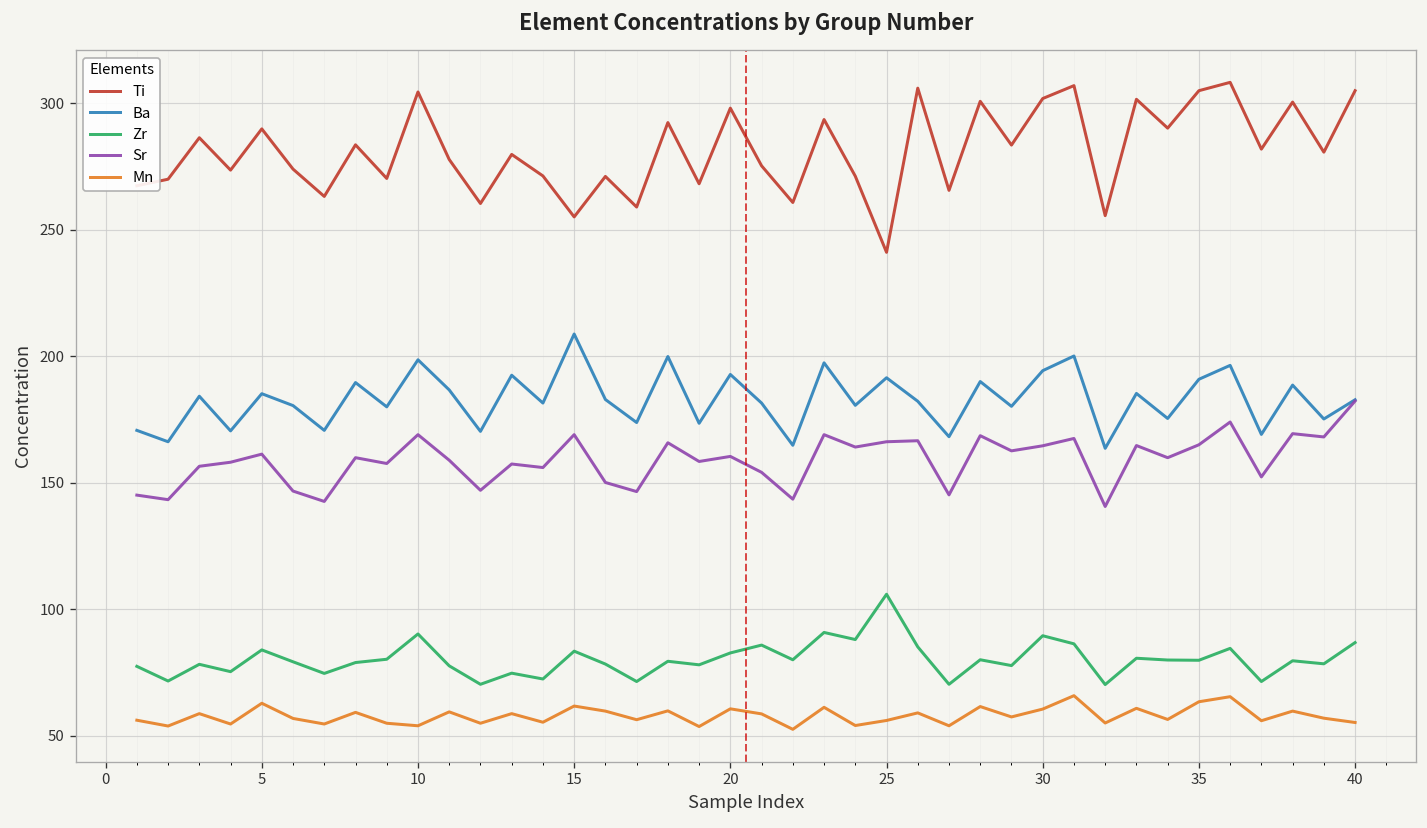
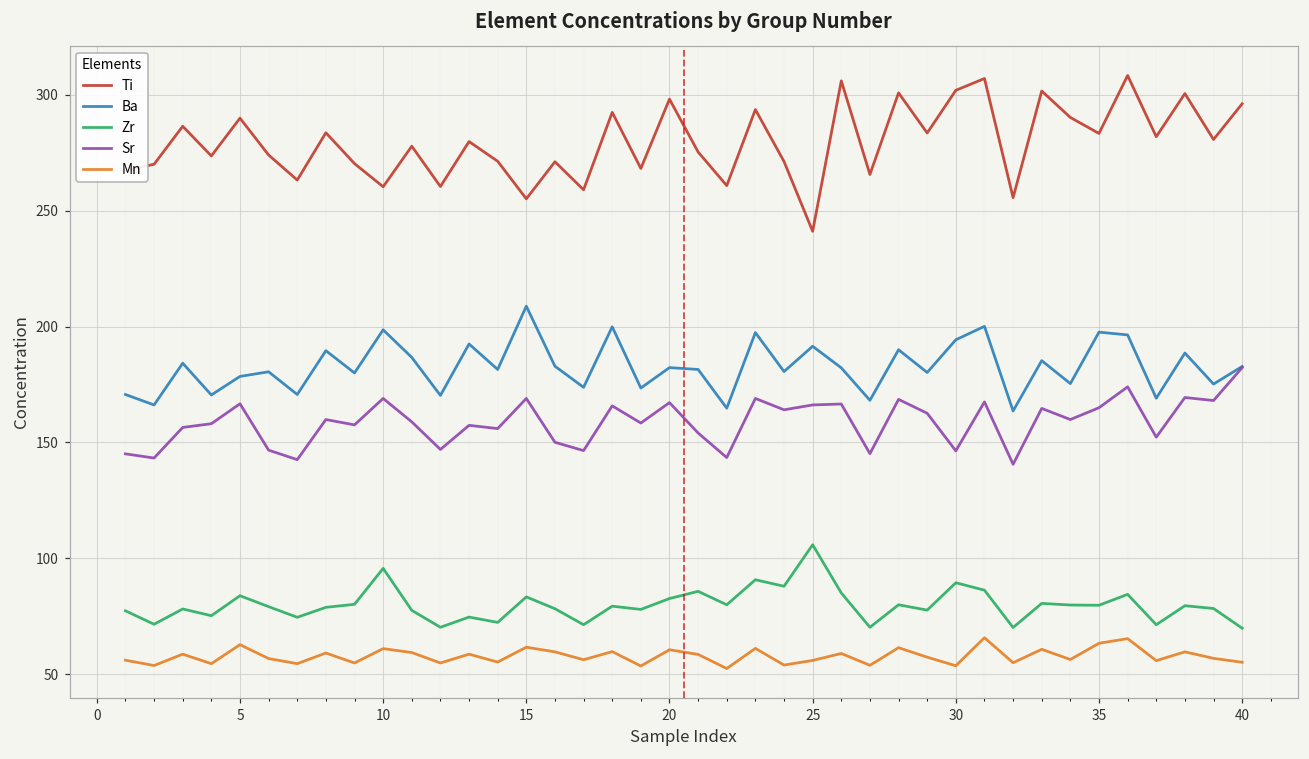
  {
    "Ti": {
      "5": 290,
-     "10": 305,
+     "10": 260,
      "15": 255,
      "20": 298,
      "25": 241,
      "30": 302,
-     "35": 305,
-     "40": 305
+     "35": 283,
+     "40": 296
    },
    "Ba": {
-     "5": 185,
+     "5": 179,
      "10": 199,
      "15": 209,
-     "20": 193,
+     "20": 182,
      "25": 192,
      "30": 194,
-     "35": 191
+     "35": 198
    },
    "Zr": {
      "5": 84,
-     "10": 90,
+     "10": 96,
      "15": 83,
      "20": 83,
      "25": 106,
      "30": 90,
      "35": 80,
-     "40": 87
+     "40": 70
    },
    "Sr": {
-     "5": 161,
+     "5": 167,
      "10": 169,
      "15": 169,
-     "20": 160,
+     "20": 167,
      "25": 166,
-     "30": 165,
+     "30": 146,
      "35": 165
    },
    "Mn": {
      "5": 63,
-     "10": 54,
+     "10": 61,
      "15": 62,
      "20": 61,
      "25": 56,
-     "30": 61,
+     "30": 54,
      "35": 63,
      "40": 55
    }
  }
